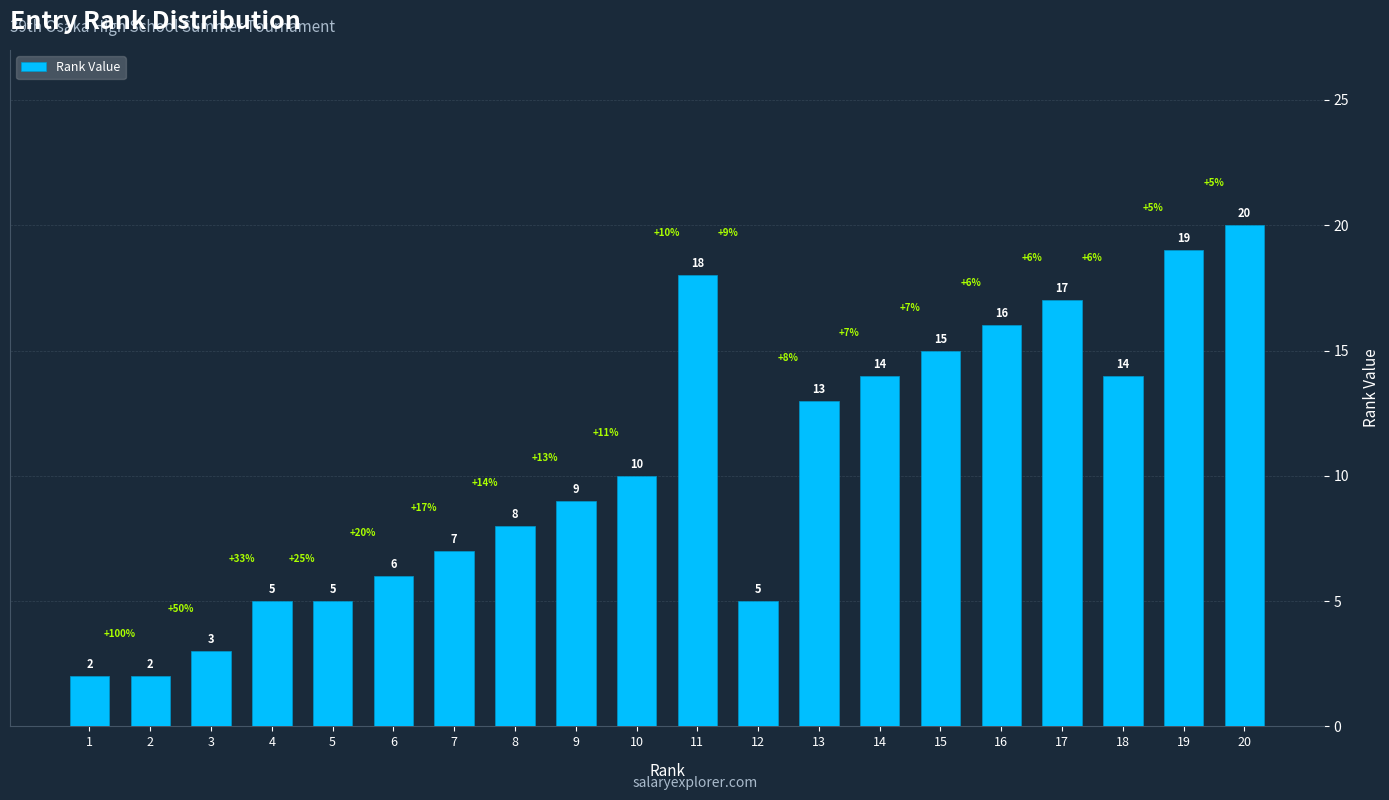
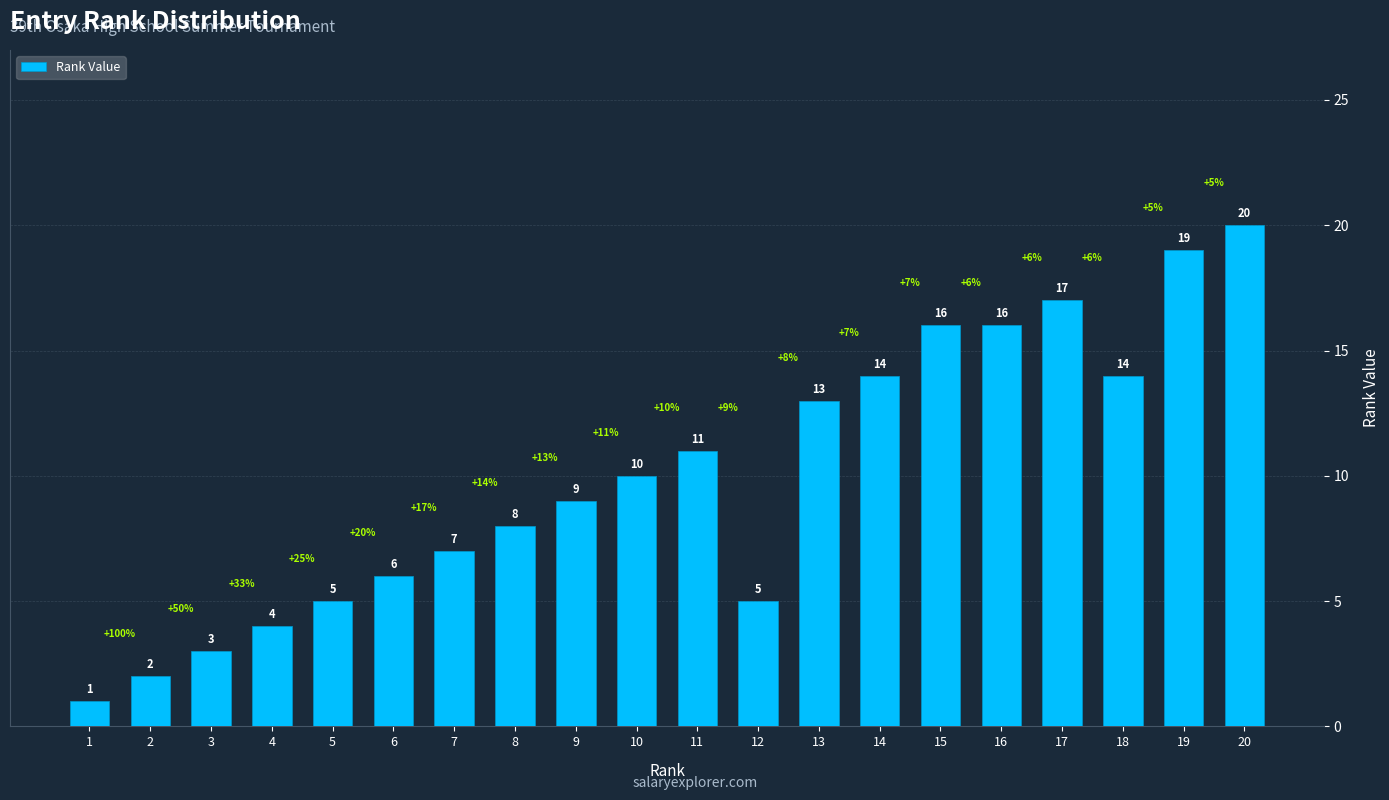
  {
-   "1": 2,
+   "1": 1,
    "2": 2,
    "3": 3,
-   "4": 5,
+   "4": 4,
    "5": 5,
    "6": 6,
    "7": 7,
    "8": 8,
    "9": 9,
    "10": 10,
-   "11": 18,
+   "11": 11,
    "12": 5,
    "13": 13,
    "14": 14,
-   "15": 15,
+   "15": 16,
    "16": 16,
    "17": 17,
    "18": 14,
    "19": 19,
    "20": 20
  }
